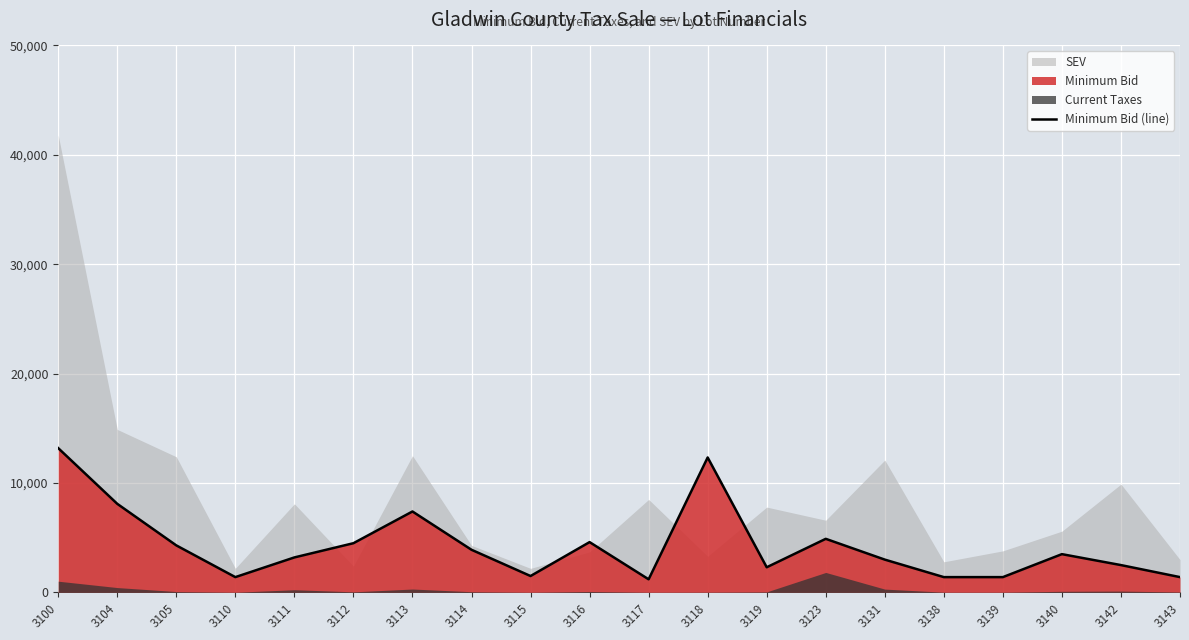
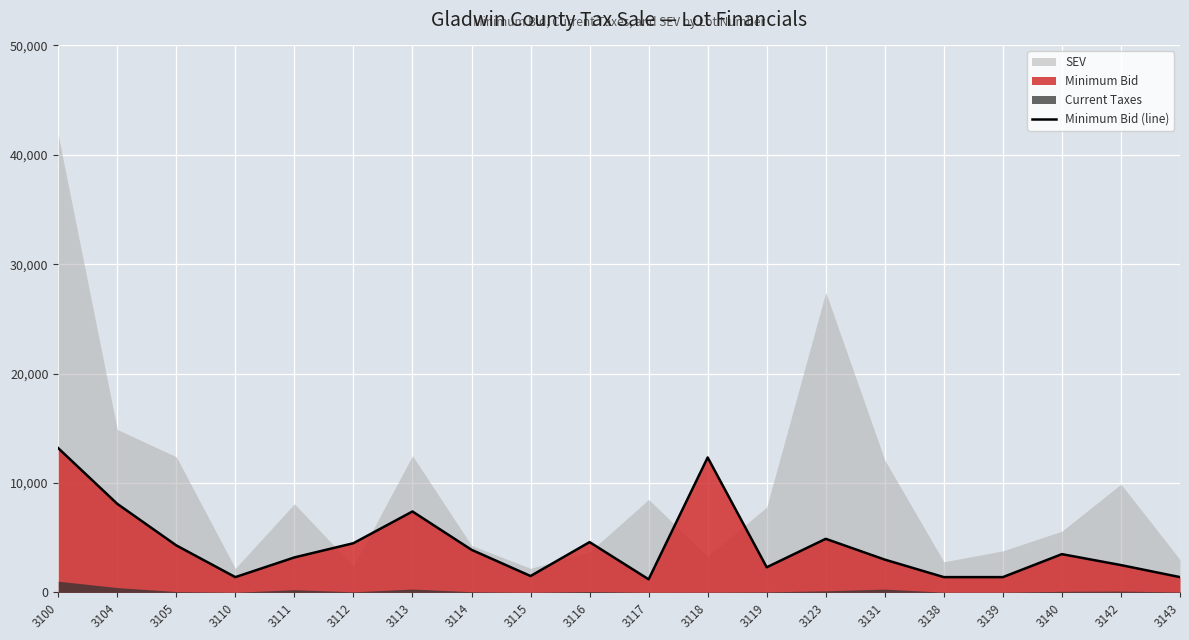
  {
    "SEV": {
      "3100": "41,800",
      "3104": "14,900",
      "3105": "12,400",
      "3110": "2,200",
      "3111": "8,100",
      "3112": "2,400",
      "3113": "12,500",
      "3114": "4,300",
      "3115": "2,200",
      "3116": "3,700",
      "3117": "8,500",
      "3118": "3,300",
      "3119": "7,800",
-     "3123": "6,600",
+     "3123": "27,400",
      "3131": "12,100",
      "3138": "2,800",
      "3139": "3,800",
      "3140": "5,600",
      "3142": "9,900",
      "3143": "3,000"
    },
    "Minimum Bid": {
      "3100": "13,200",
      "3104": "8,100",
      "3105": "4,300",
      "3110": "1,400",
      "3111": "3,200",
      "3112": "4,500",
      "3113": "7,400",
      "3114": "3,900",
      "3115": "1,500",
      "3116": "4,600",
      "3117": "1,200",
      "3118": "12,300",
      "3119": "2,300",
      "3123": "4,900",
      "3131": "3,000",
      "3138": "1,400",
      "3139": "1,400",
      "3140": "3,500",
      "3142": "2,500",
      "3143": "1,400"
    },
    "Current Taxes": {
      "3100": "1,000",
      "3104": "400",
      "3111": "200",
      "3113": "300",
-     "3123": "1,800",
+     "3123": "100",
      "3131": "300"
    }
  }
